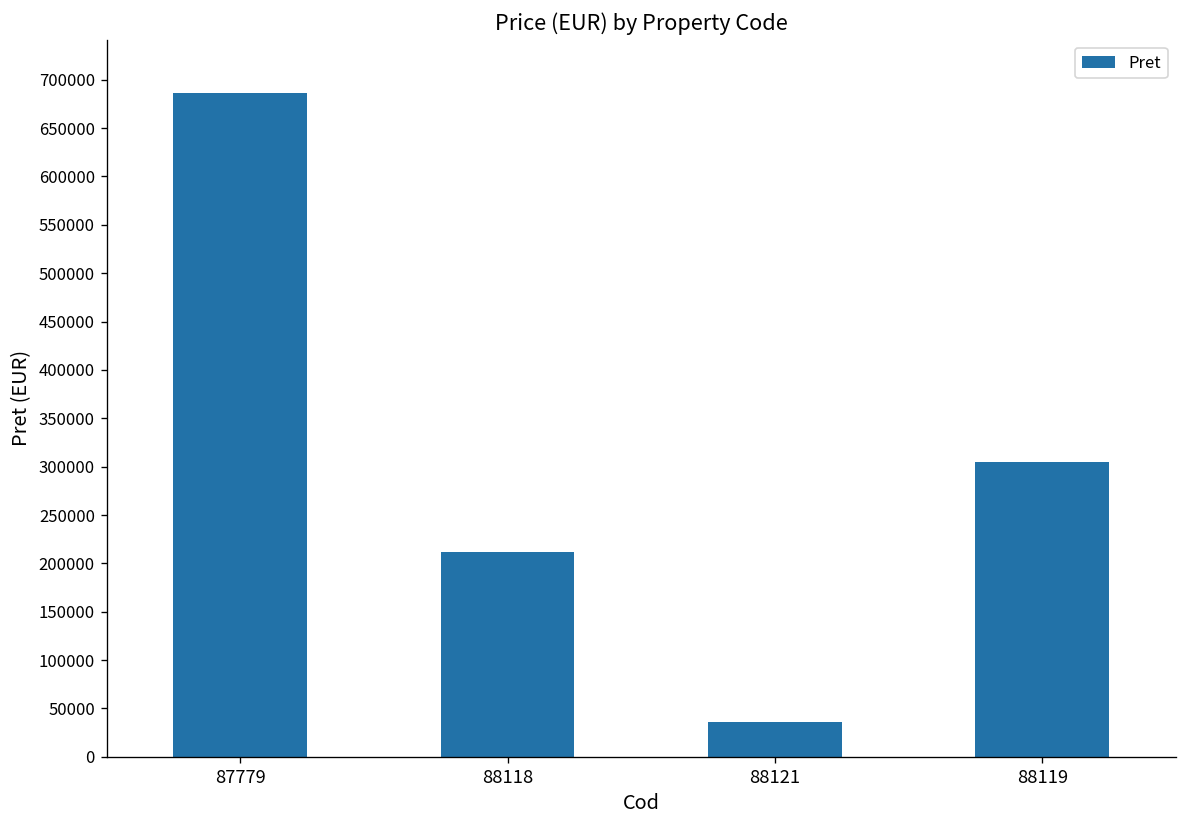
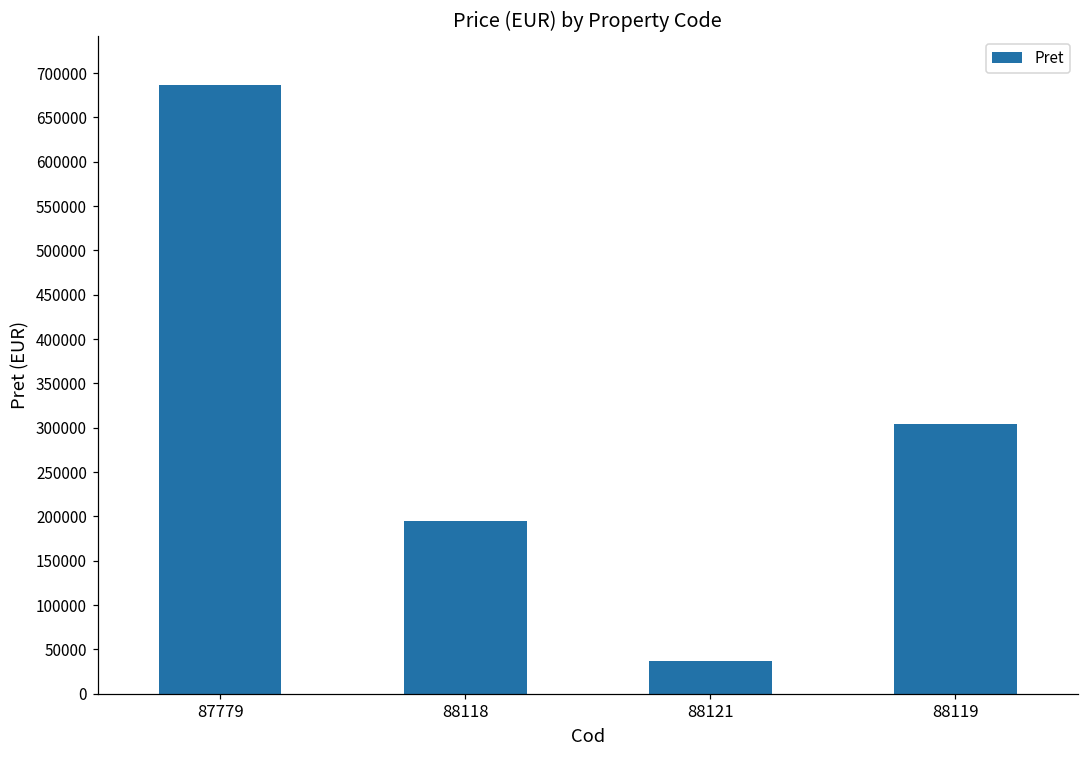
  {
    "87779": 690000,
-   "88118": 210000,
+   "88118": 200000,
    "88121": 40000,
    "88119": 300000
  }
